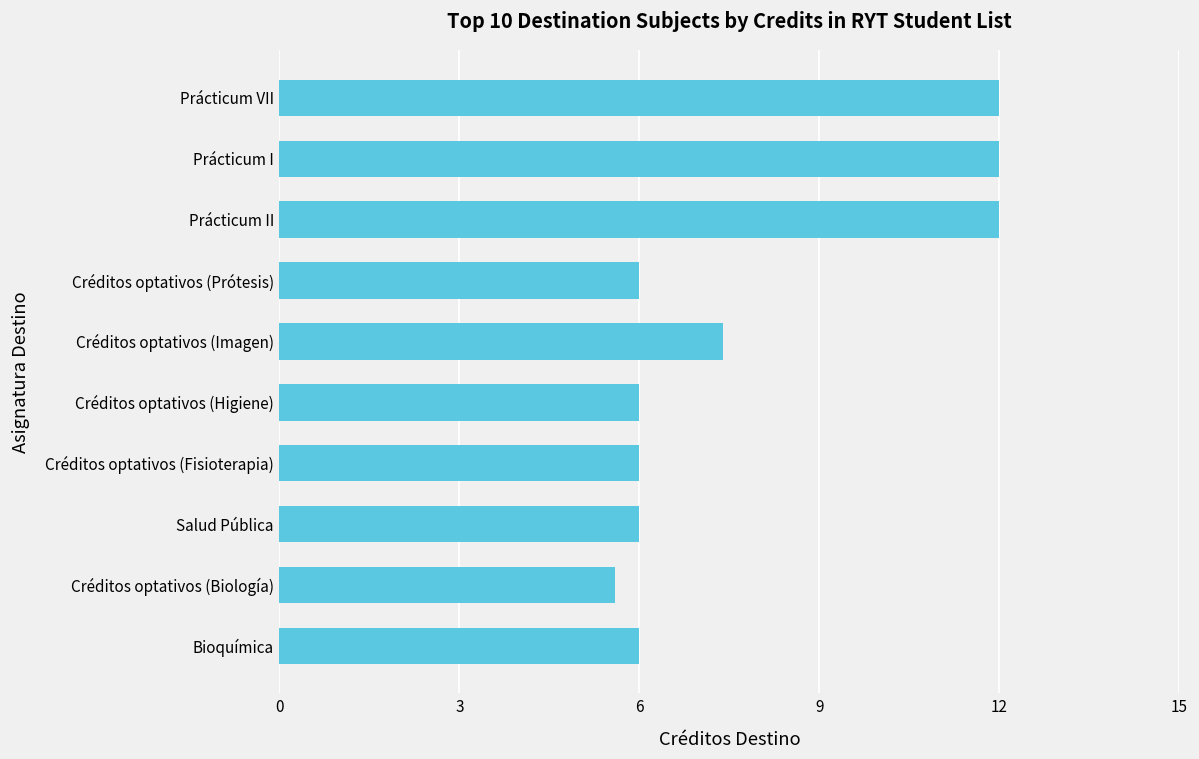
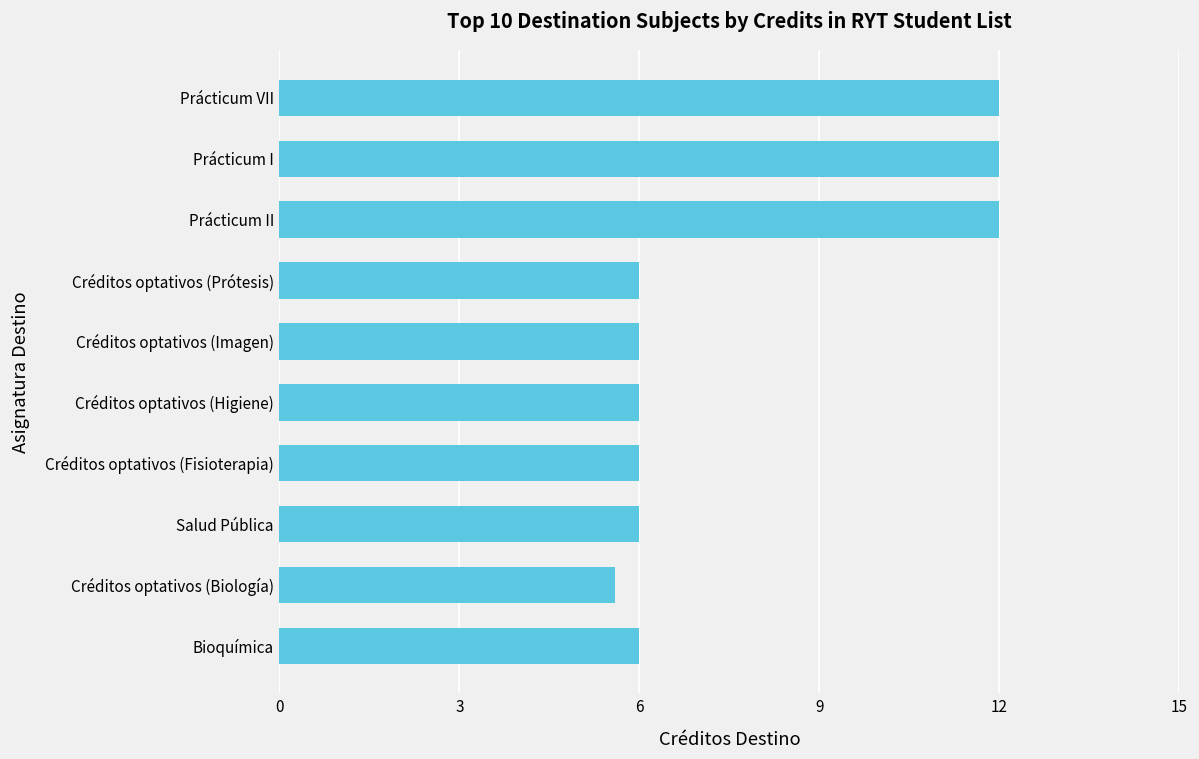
  {
    "Prácticum VII": 12.0,
    "Prácticum I": 12.0,
    "Prácticum II": 12.0,
    "Créditos optativos (Prótesis)": 6.0,
-   "Créditos optativos (Imagen)": 7.4,
+   "Créditos optativos (Imagen)": 6.0,
    "Créditos optativos (Higiene)": 6.0,
    "Créditos optativos (Fisioterapia)": 6.0,
    "Salud Pública": 6.0,
    "Créditos optativos (Biología)": 5.6,
    "Bioquímica": 6.0
  }
